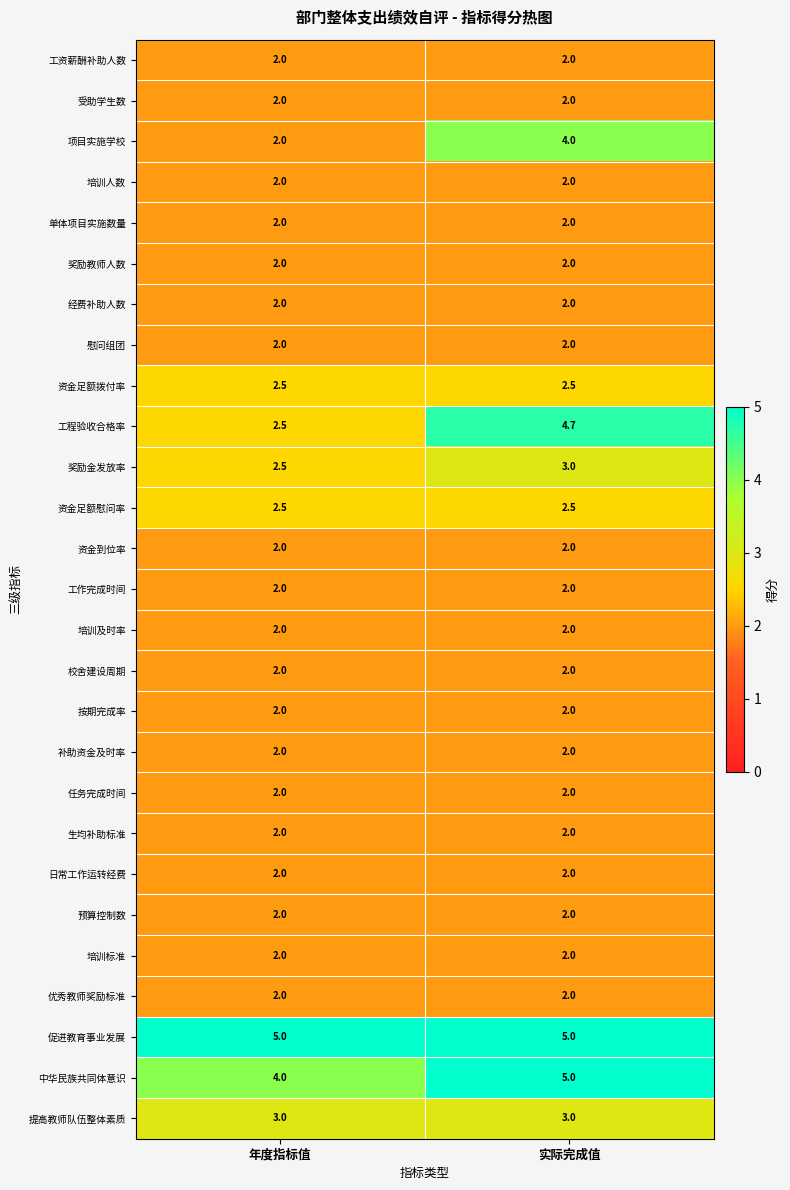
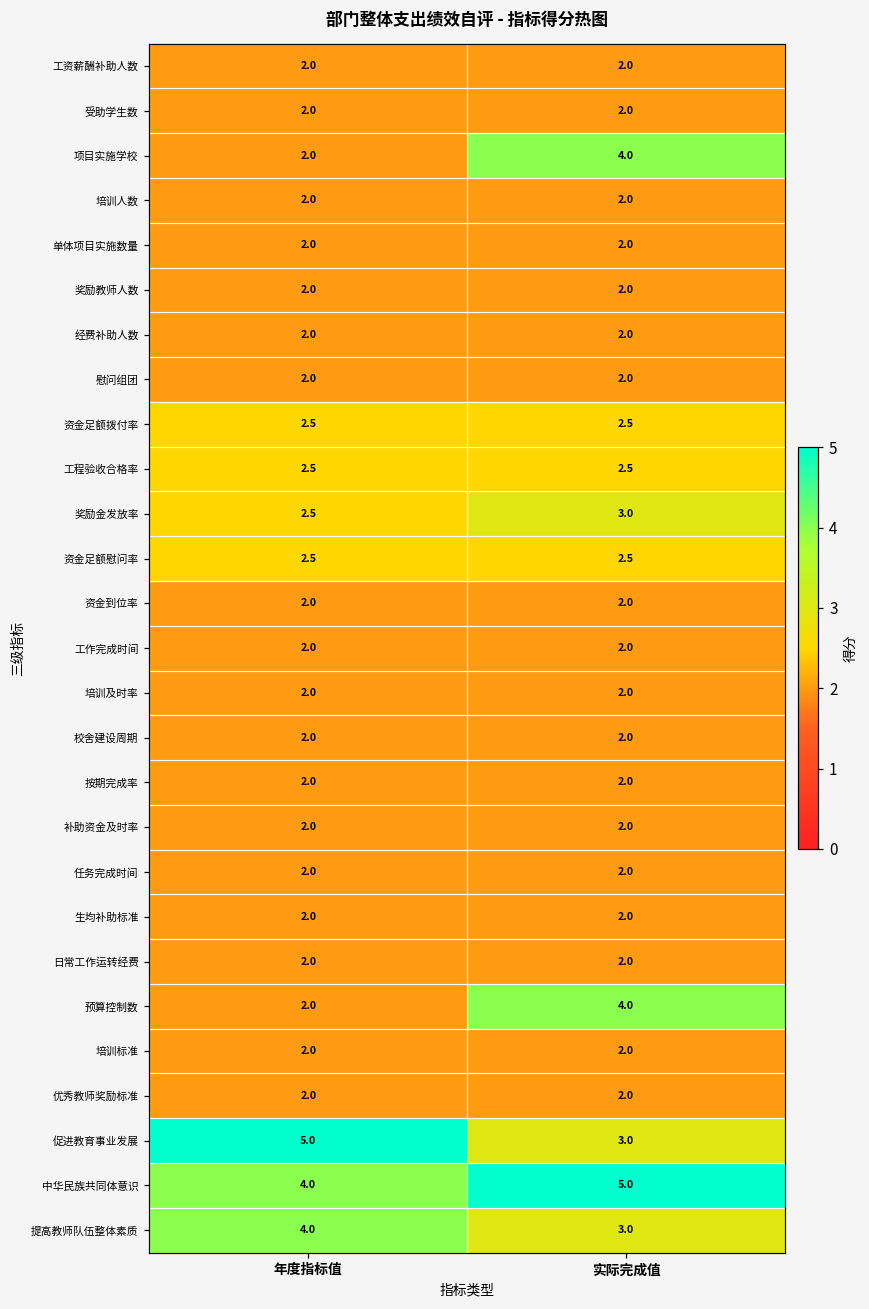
  {
    "工资薪酬补助人数": {
      "年度指标值": 2.0,
      "实际完成值": 2.0
    },
    "受助学生数": {
      "年度指标值": 2.0,
      "实际完成值": 2.0
    },
    "项目实施学校": {
      "年度指标值": 2.0,
      "实际完成值": 4.0
    },
    "培训人数": {
      "年度指标值": 2.0,
      "实际完成值": 2.0
    },
    "单体项目实施数量": {
      "年度指标值": 2.0,
      "实际完成值": 2.0
    },
    "奖励教师人数": {
      "年度指标值": 2.0,
      "实际完成值": 2.0
    },
    "经费补助人数": {
      "年度指标值": 2.0,
      "实际完成值": 2.0
    },
    "慰问组团": {
      "年度指标值": 2.0,
      "实际完成值": 2.0
    },
    "资金足额拨付率": {
      "年度指标值": 2.5,
      "实际完成值": 2.5
    },
    "工程验收合格率": {
      "年度指标值": 2.5,
-     "实际完成值": 4.7
+     "实际完成值": 2.5
    },
    "奖励金发放率": {
      "年度指标值": 2.5,
      "实际完成值": 3.0
    },
    "资金足额慰问率": {
      "年度指标值": 2.5,
      "实际完成值": 2.5
    },
    "资金到位率": {
      "年度指标值": 2.0,
      "实际完成值": 2.0
    },
    "工作完成时间": {
      "年度指标值": 2.0,
      "实际完成值": 2.0
    },
    "培训及时率": {
      "年度指标值": 2.0,
      "实际完成值": 2.0
    },
    "校舍建设周期": {
      "年度指标值": 2.0,
      "实际完成值": 2.0
    },
    "按期完成率": {
      "年度指标值": 2.0,
      "实际完成值": 2.0
    },
    "补助资金及时率": {
      "年度指标值": 2.0,
      "实际完成值": 2.0
    },
    "任务完成时间": {
      "年度指标值": 2.0,
      "实际完成值": 2.0
    },
    "生均补助标准": {
      "年度指标值": 2.0,
      "实际完成值": 2.0
    },
    "日常工作运转经费": {
      "年度指标值": 2.0,
      "实际完成值": 2.0
    },
    "预算控制数": {
      "年度指标值": 2.0,
-     "实际完成值": 2.0
+     "实际完成值": 4.0
    },
    "培训标准": {
      "年度指标值": 2.0,
      "实际完成值": 2.0
    },
    "优秀教师奖励标准": {
      "年度指标值": 2.0,
      "实际完成值": 2.0
    },
    "促进教育事业发展": {
      "年度指标值": 5.0,
-     "实际完成值": 5.0
+     "实际完成值": 3.0
    },
    "中华民族共同体意识": {
      "年度指标值": 4.0,
      "实际完成值": 5.0
    },
    "提高教师队伍整体素质": {
-     "年度指标值": 3.0,
+     "年度指标值": 4.0,
      "实际完成值": 3.0
    }
  }
